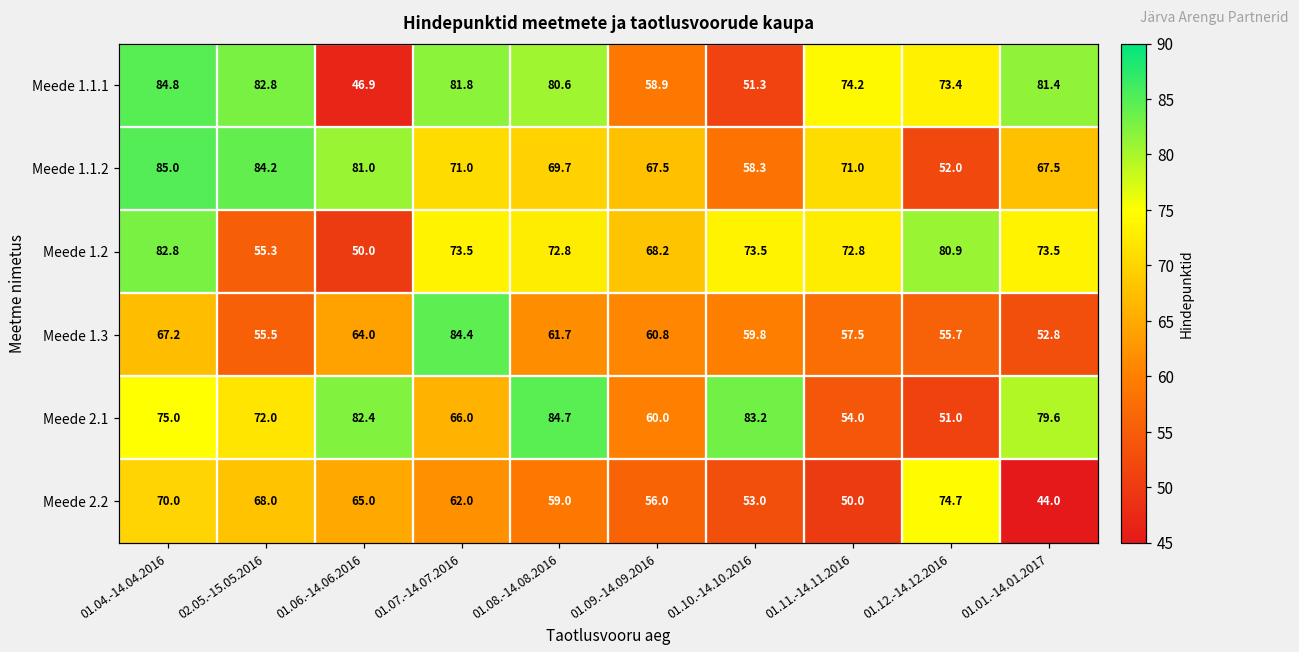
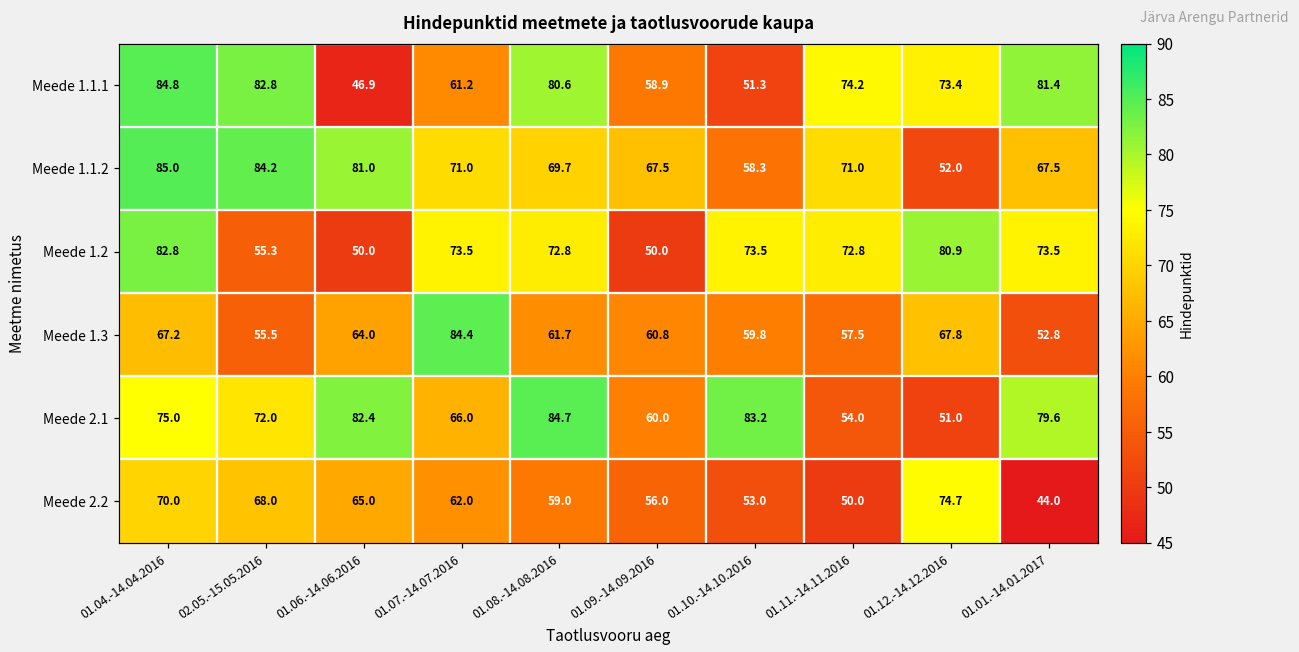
  {
    "Meede 1.1.1": {
      "01.04.-14.04.2016": 84.8,
      "02.05.-15.05.2016": 82.8,
      "01.06.-14.06.2016": 46.9,
-     "01.07.-14.07.2016": 81.8,
+     "01.07.-14.07.2016": 61.2,
      "01.08.-14.08.2016": 80.6,
      "01.09.-14.09.2016": 58.9,
      "01.10.-14.10.2016": 51.3,
      "01.11.-14.11.2016": 74.2,
      "01.12.-14.12.2016": 73.4,
      "01.01.-14.01.2017": 81.4
    },
    "Meede 1.1.2": {
      "01.04.-14.04.2016": 85.0,
      "02.05.-15.05.2016": 84.2,
      "01.06.-14.06.2016": 81.0,
      "01.07.-14.07.2016": 71.0,
      "01.08.-14.08.2016": 69.7,
      "01.09.-14.09.2016": 67.5,
      "01.10.-14.10.2016": 58.3,
      "01.11.-14.11.2016": 71.0,
      "01.12.-14.12.2016": 52.0,
      "01.01.-14.01.2017": 67.5
    },
    "Meede 1.2": {
      "01.04.-14.04.2016": 82.8,
      "02.05.-15.05.2016": 55.3,
      "01.06.-14.06.2016": 50.0,
      "01.07.-14.07.2016": 73.5,
      "01.08.-14.08.2016": 72.8,
-     "01.09.-14.09.2016": 68.2,
+     "01.09.-14.09.2016": 50.0,
      "01.10.-14.10.2016": 73.5,
      "01.11.-14.11.2016": 72.8,
      "01.12.-14.12.2016": 80.9,
      "01.01.-14.01.2017": 73.5
    },
    "Meede 1.3": {
      "01.04.-14.04.2016": 67.2,
      "02.05.-15.05.2016": 55.5,
      "01.06.-14.06.2016": 64.0,
      "01.07.-14.07.2016": 84.4,
      "01.08.-14.08.2016": 61.7,
      "01.09.-14.09.2016": 60.8,
      "01.10.-14.10.2016": 59.8,
      "01.11.-14.11.2016": 57.5,
-     "01.12.-14.12.2016": 55.7,
+     "01.12.-14.12.2016": 67.8,
      "01.01.-14.01.2017": 52.8
    },
    "Meede 2.1": {
      "01.04.-14.04.2016": 75.0,
      "02.05.-15.05.2016": 72.0,
      "01.06.-14.06.2016": 82.4,
      "01.07.-14.07.2016": 66.0,
      "01.08.-14.08.2016": 84.7,
      "01.09.-14.09.2016": 60.0,
      "01.10.-14.10.2016": 83.2,
      "01.11.-14.11.2016": 54.0,
      "01.12.-14.12.2016": 51.0,
      "01.01.-14.01.2017": 79.6
    },
    "Meede 2.2": {
      "01.04.-14.04.2016": 70.0,
      "02.05.-15.05.2016": 68.0,
      "01.06.-14.06.2016": 65.0,
      "01.07.-14.07.2016": 62.0,
      "01.08.-14.08.2016": 59.0,
      "01.09.-14.09.2016": 56.0,
      "01.10.-14.10.2016": 53.0,
      "01.11.-14.11.2016": 50.0,
      "01.12.-14.12.2016": 74.7,
      "01.01.-14.01.2017": 44.0
    }
  }
